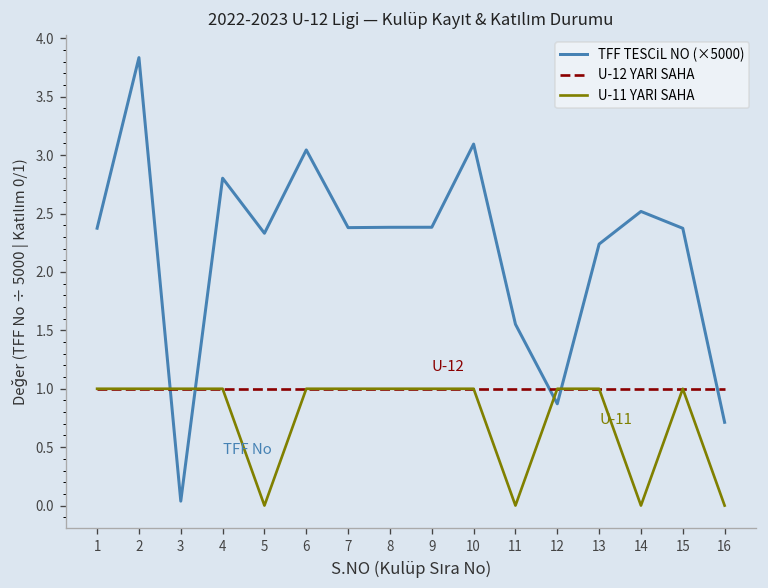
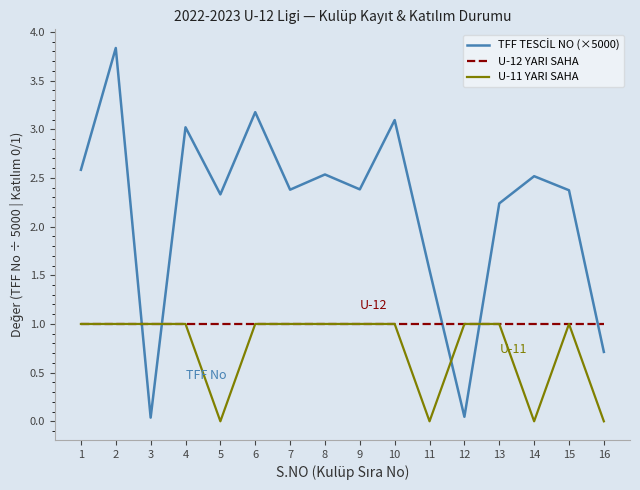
  {
    "TFF TESCİL NO (×5000)": {
-     "1": 2.4,
+     "1": 2.6,
      "2": 3.8,
      "3": 0.0,
-     "4": 2.8,
+     "4": 3.0,
      "5": 2.3,
-     "6": 3.0,
+     "6": 3.2,
      "7": 2.4,
-     "8": 2.4,
+     "8": 2.5,
      "9": 2.4,
      "10": 3.1,
      "11": 1.6,
-     "12": 0.9,
+     "12": 0.0,
      "13": 2.2,
      "14": 2.5,
      "15": 2.4,
      "16": 0.7
    },
    "U-12 YARI SAHA": {
      "5": 1.0,
      "11": 1.0,
      "14": 1.0,
      "16": 1.0
    },
    "U-11 YARI SAHA": {
      "5": 0.0,
      "11": 0.0,
      "14": 0.0,
      "16": 0.0
    }
  }
